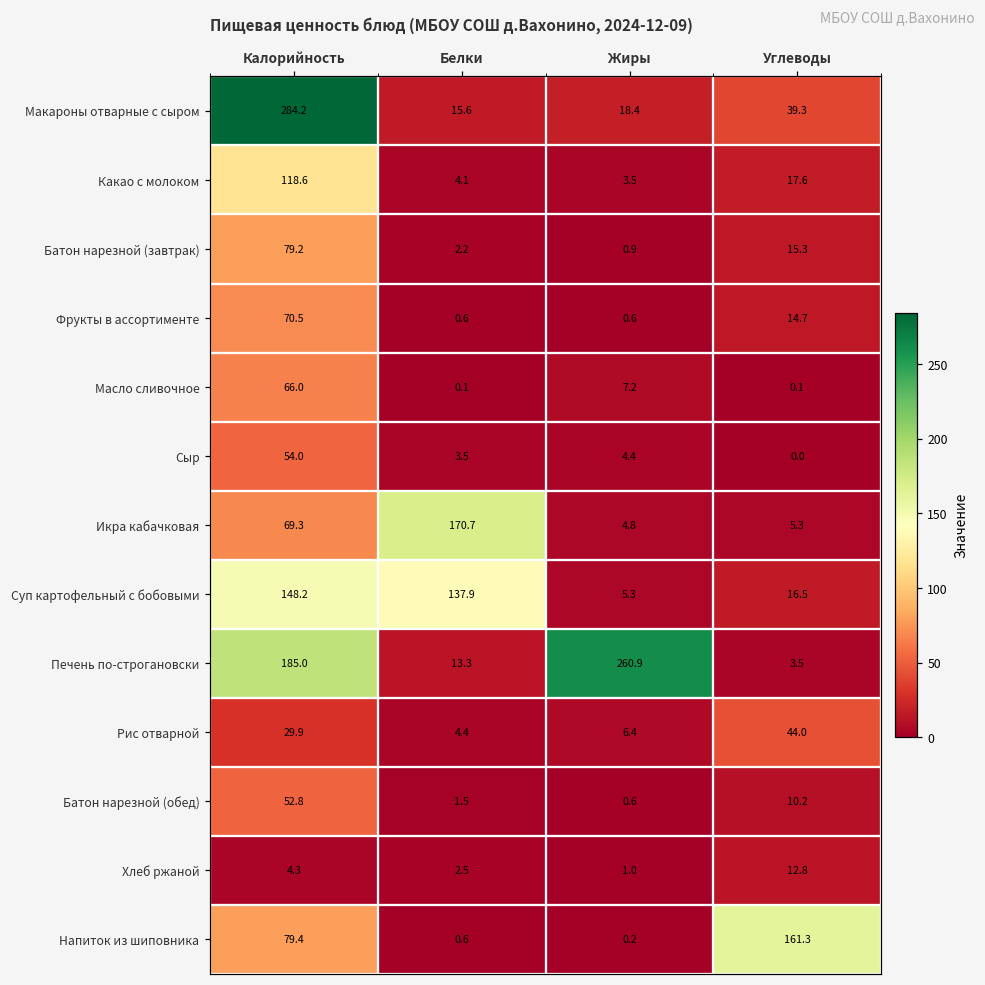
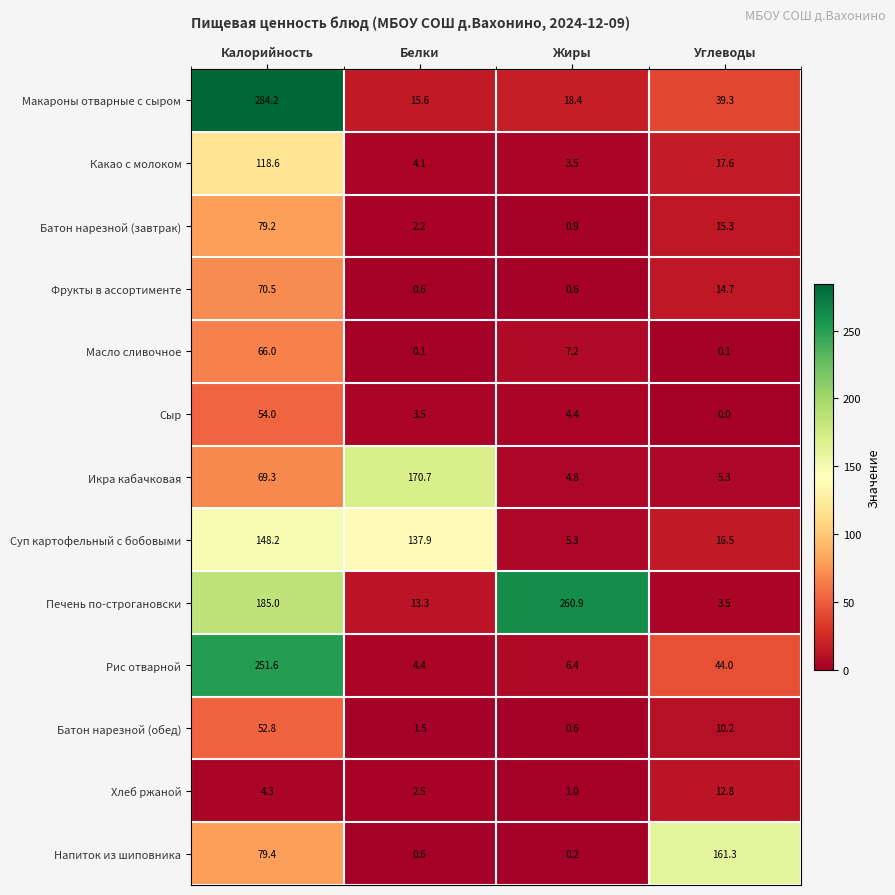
  {
    "Макароны отварные с сыром": {
      "Калорийность": 284.2,
      "Белки": 15.6,
      "Жиры": 18.4,
      "Углеводы": 39.3
    },
    "Какао с молоком": {
      "Калорийность": 118.6,
      "Белки": 4.1,
      "Жиры": 3.5,
      "Углеводы": 17.6
    },
    "Батон нарезной (завтрак)": {
      "Калорийность": 79.2,
      "Белки": 2.2,
      "Жиры": 0.9,
      "Углеводы": 15.3
    },
    "Фрукты в ассортименте": {
      "Калорийность": 70.5,
      "Белки": 0.6,
      "Жиры": 0.6,
      "Углеводы": 14.7
    },
    "Масло сливочное": {
      "Калорийность": 66.0,
      "Белки": 0.1,
      "Жиры": 7.2,
      "Углеводы": 0.1
    },
    "Сыр": {
      "Калорийность": 54.0,
      "Белки": 3.5,
      "Жиры": 4.4,
      "Углеводы": 0.0
    },
    "Икра кабачковая": {
      "Калорийность": 69.3,
      "Белки": 170.7,
      "Жиры": 4.8,
      "Углеводы": 5.3
    },
    "Суп картофельный с бобовыми": {
      "Калорийность": 148.2,
      "Белки": 137.9,
      "Жиры": 5.3,
      "Углеводы": 16.5
    },
    "Печень по-строгановски": {
      "Калорийность": 185.0,
      "Белки": 13.3,
      "Жиры": 260.9,
      "Углеводы": 3.5
    },
    "Рис отварной": {
-     "Калорийность": 29.9,
+     "Калорийность": 251.6,
      "Белки": 4.4,
      "Жиры": 6.4,
      "Углеводы": 44.0
    },
    "Батон нарезной (обед)": {
      "Калорийность": 52.8,
      "Белки": 1.5,
      "Жиры": 0.6,
      "Углеводы": 10.2
    },
    "Хлеб ржаной": {
      "Калорийность": 4.3,
      "Белки": 2.5,
      "Жиры": 1.0,
      "Углеводы": 12.8
    },
    "Напиток из шиповника": {
      "Калорийность": 79.4,
      "Белки": 0.6,
      "Жиры": 0.2,
      "Углеводы": 161.3
    }
  }
